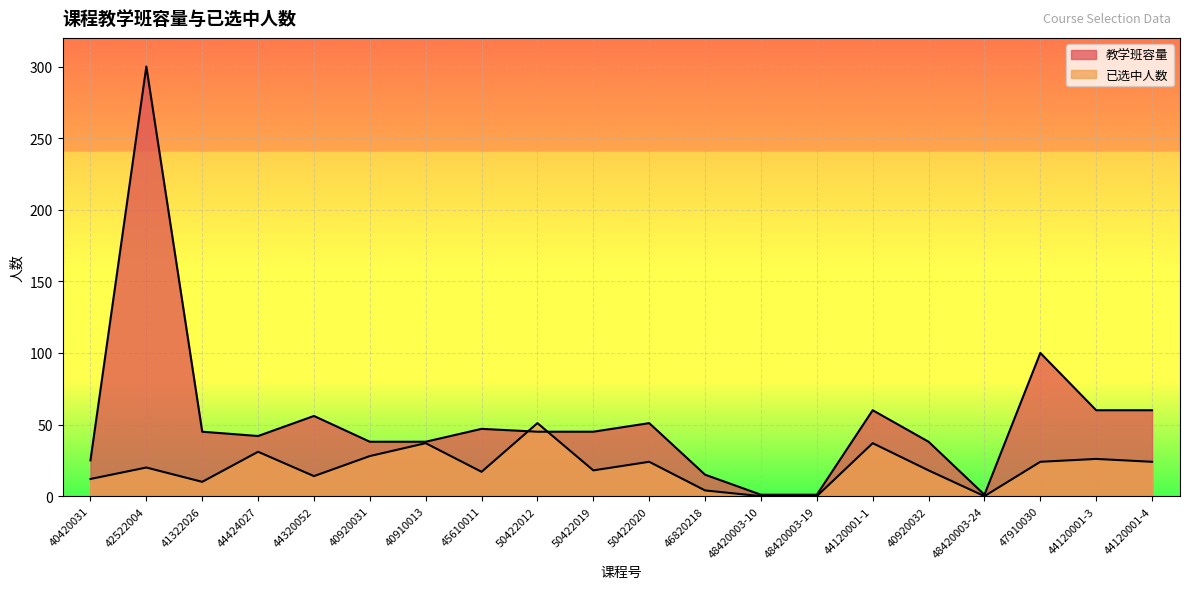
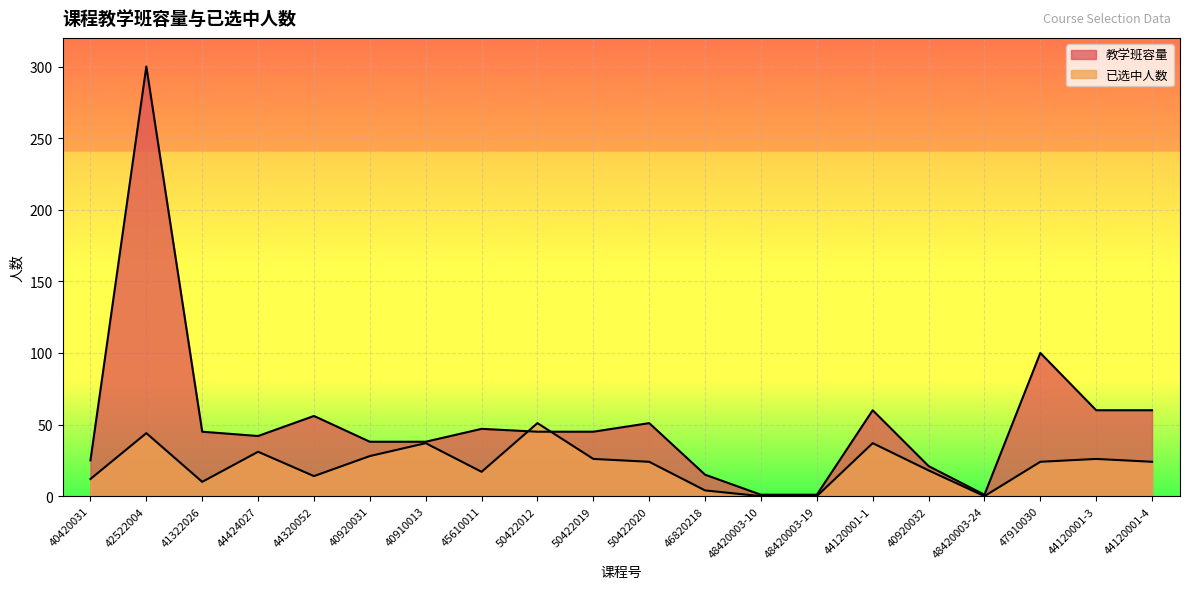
  {
    "教学班容量": {
      "40420031": 25,
      "42522004": 300,
      "41322026": 45,
      "44424027": 42,
      "44320052": 56,
      "40920031": 38,
      "45610011": 47,
      "50422012": 45,
      "50422019": 45,
      "50422020": 51,
      "46820218": 15,
      "44120001-1": 60,
-     "40920032": 38,
+     "40920032": 21,
      "47910030": 100,
      "44120001-3": 60,
      "44120001-4": 60
    },
    "已选中人数": {
      "40420031": 12,
-     "42522004": 20,
+     "42522004": 44,
      "41322026": 10,
      "44424027": 31,
      "44320052": 14,
      "40920031": 28,
      "45610011": 17,
      "50422012": 51,
-     "50422019": 18,
+     "50422019": 26,
      "50422020": 24,
      "46820218": 4,
      "44120001-1": 37,
      "40920032": 18,
      "47910030": 24,
      "44120001-3": 26,
      "44120001-4": 24
    }
  }
